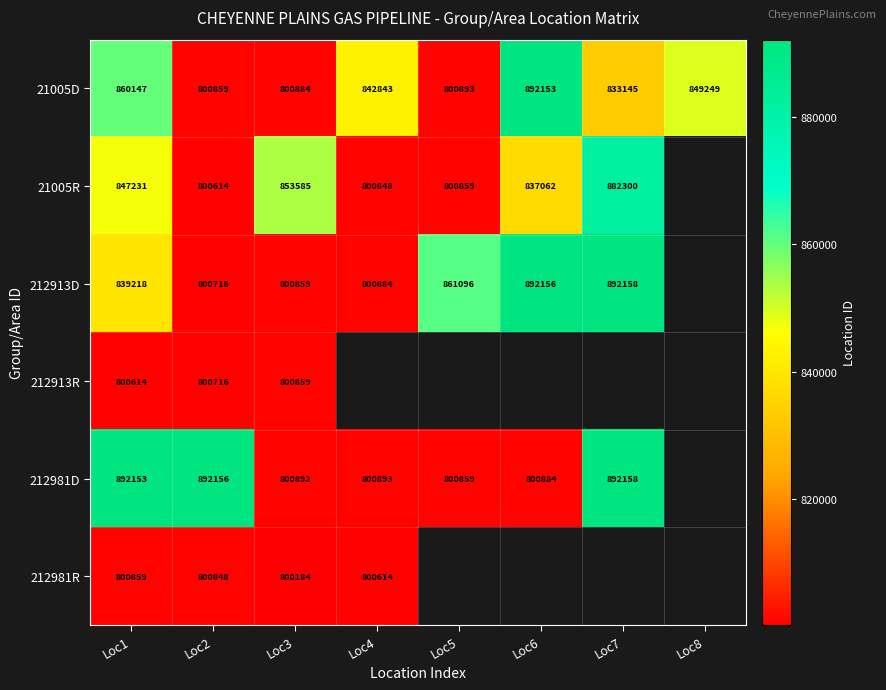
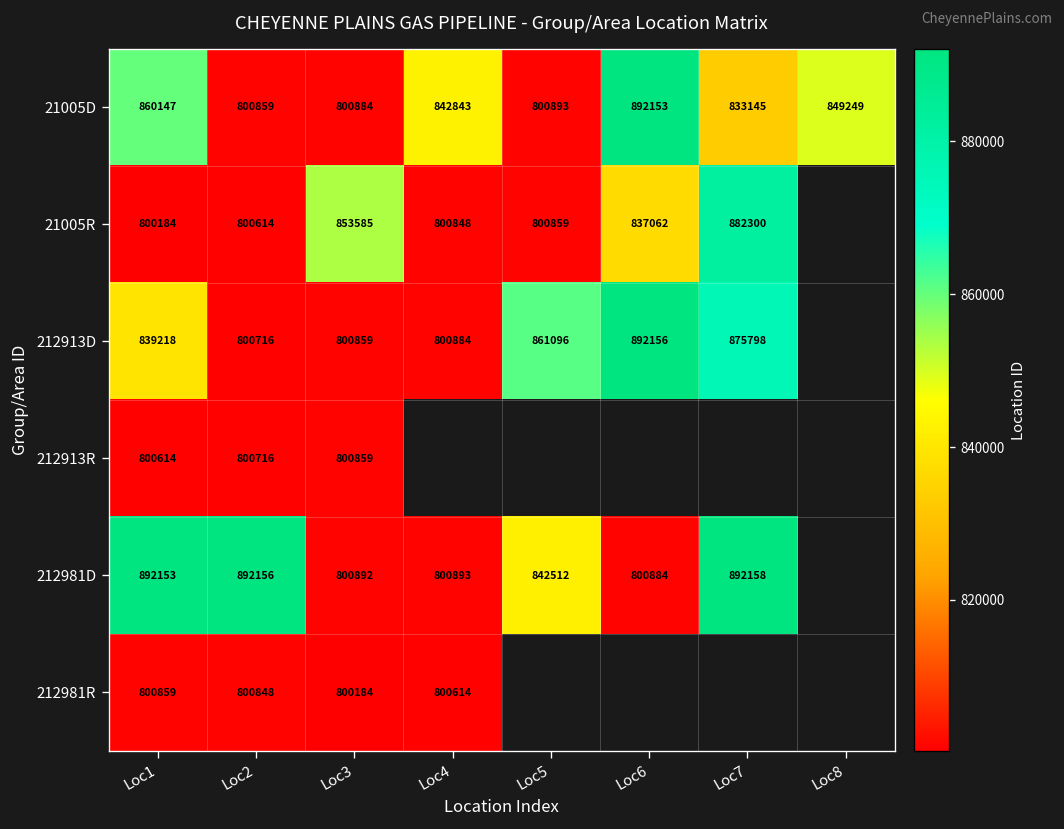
  {
    "21005D": {
      "Loc1": 860147,
      "Loc2": 800859,
      "Loc3": 800884,
      "Loc4": 842843,
      "Loc5": 800893,
      "Loc6": 892153,
      "Loc7": 833145,
      "Loc8": 849249
    },
    "21005R": {
-     "Loc1": 847231,
+     "Loc1": 800184,
      "Loc2": 800614,
      "Loc3": 853585,
      "Loc4": 800848,
      "Loc5": 800859,
      "Loc6": 837062,
      "Loc7": 882300
    },
    "212913D": {
      "Loc1": 839218,
      "Loc2": 800716,
      "Loc3": 800859,
      "Loc4": 800884,
      "Loc5": 861096,
      "Loc6": 892156,
-     "Loc7": 892158
+     "Loc7": 875798
    },
    "212913R": {
      "Loc1": 800614,
      "Loc2": 800716,
      "Loc3": 800859
    },
    "212981D": {
      "Loc1": 892153,
      "Loc2": 892156,
      "Loc3": 800892,
      "Loc4": 800893,
-     "Loc5": 800859,
+     "Loc5": 842512,
      "Loc6": 800884,
      "Loc7": 892158
    },
    "212981R": {
      "Loc1": 800859,
      "Loc2": 800848,
      "Loc3": 800184,
      "Loc4": 800614
    }
  }
